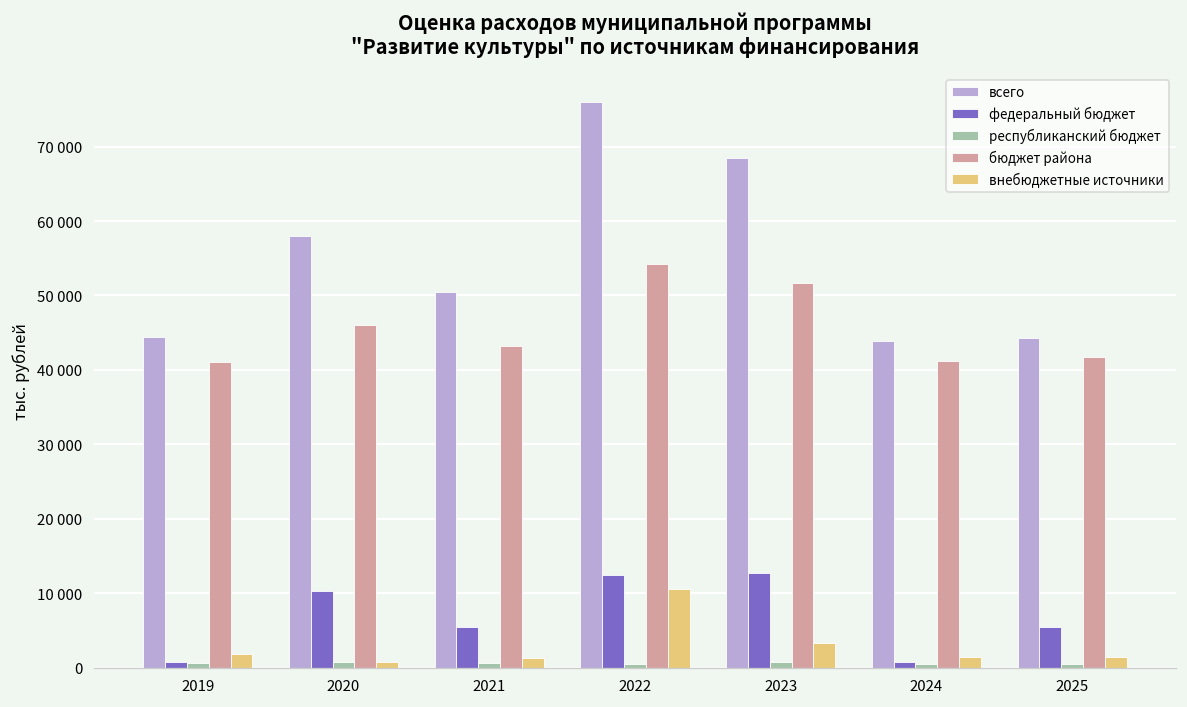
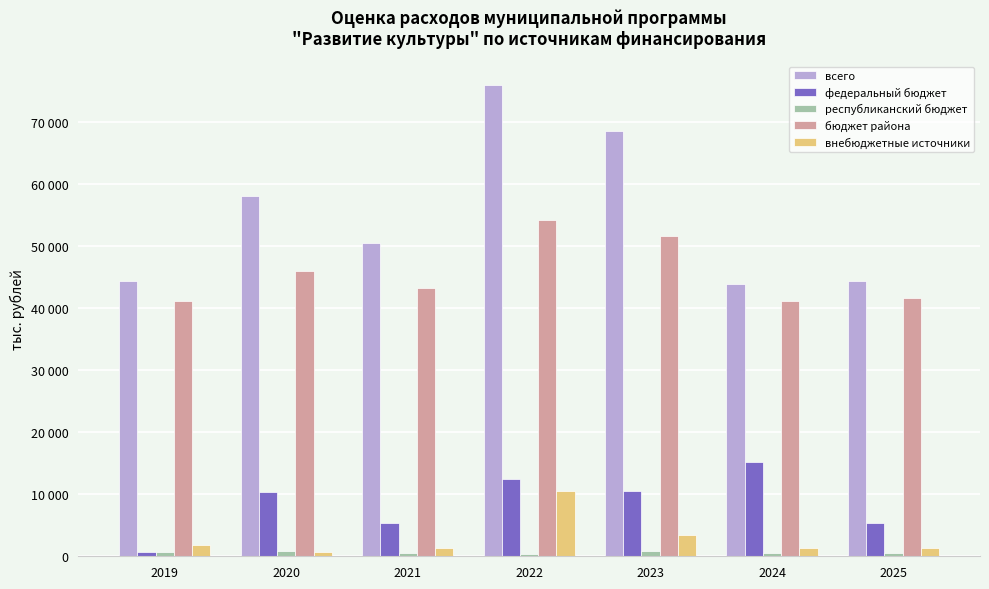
  {
    "федеральный бюджет": {
      "2019": 1000,
      "2020": 10000,
      "2021": 5000,
      "2022": 12000,
-     "2023": 13000,
-     "2024": 1000,
+     "2023": 10000,
+     "2024": 15000,
      "2025": 5000
    }
  }
